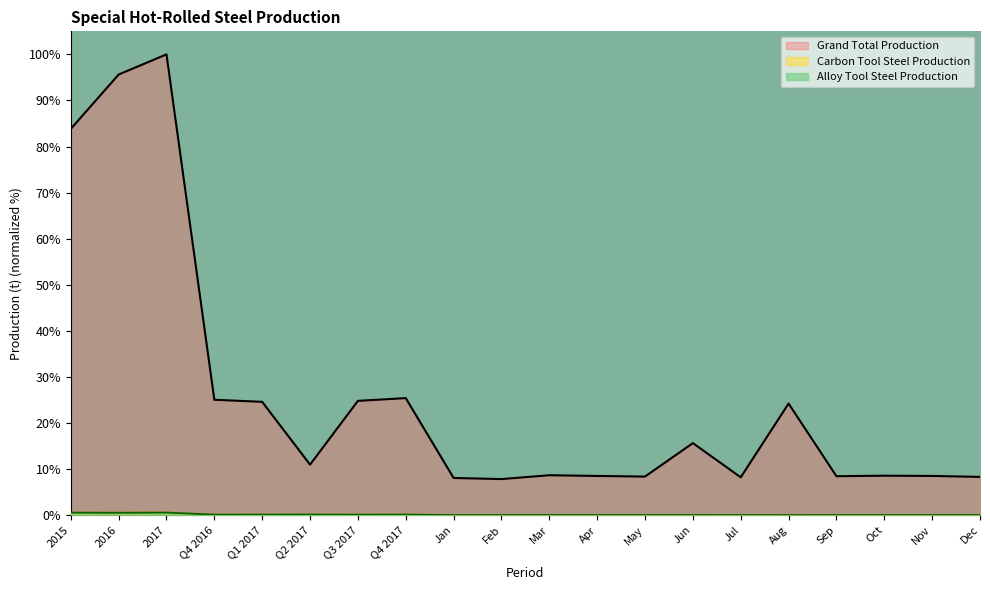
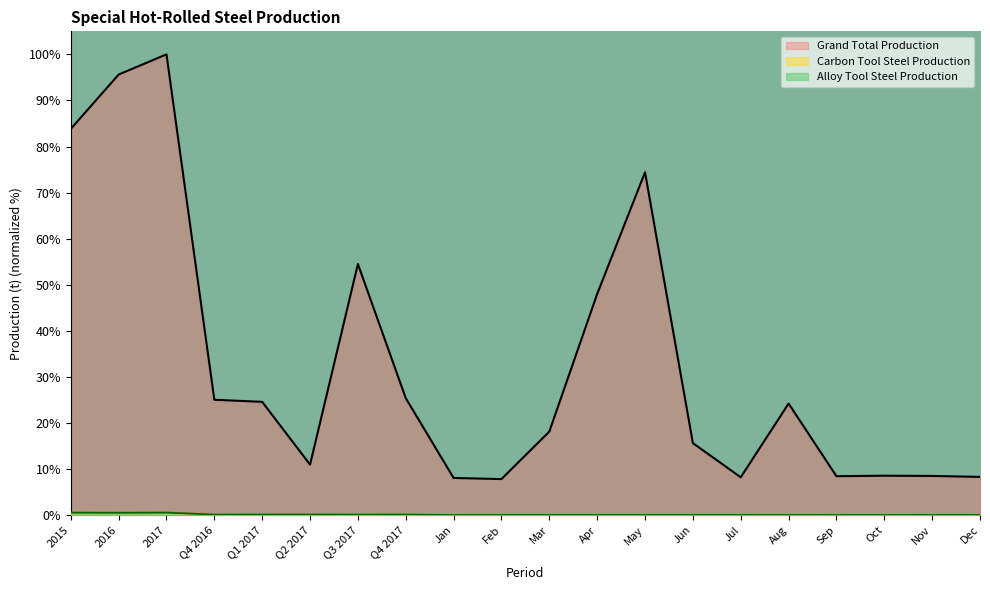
  {
    "Grand Total Production": {
      "2015": "84%",
      "2016": "96%",
      "2017": "100%",
      "Q4 2016": "25%",
      "Q1 2017": "25%",
      "Q2 2017": "11%",
-     "Q3 2017": "25%",
+     "Q3 2017": "55%",
      "Q4 2017": "25%",
      "Jan": "8%",
      "Feb": "8%",
-     "Mar": "9%",
-     "Apr": "9%",
-     "May": "8%",
+     "Mar": "18%",
+     "Apr": "48%",
+     "May": "74%",
      "Jun": "16%",
      "Jul": "8%",
      "Aug": "24%",
      "Sep": "8%",
      "Oct": "9%",
      "Nov": "9%",
      "Dec": "8%"
    }
  }
